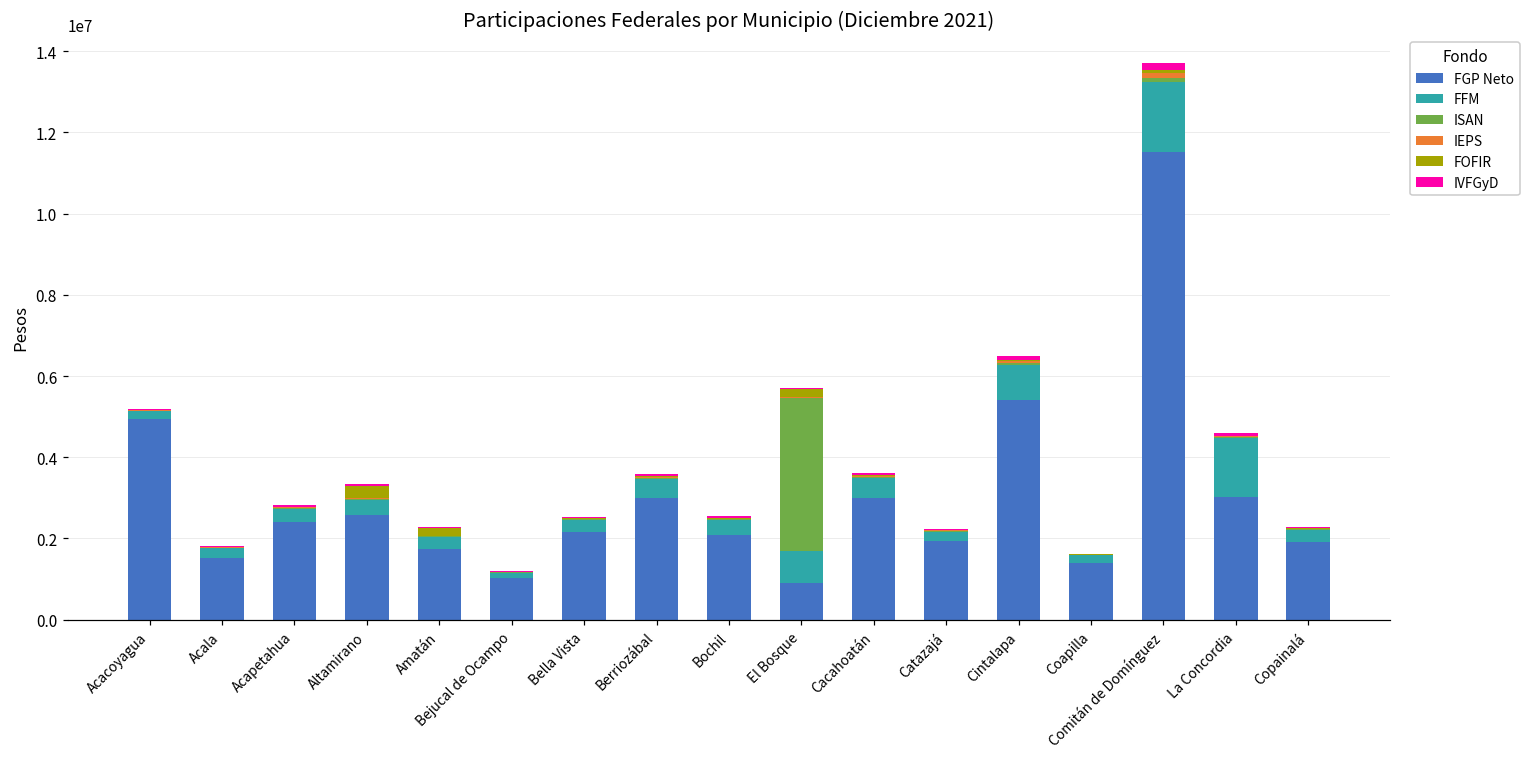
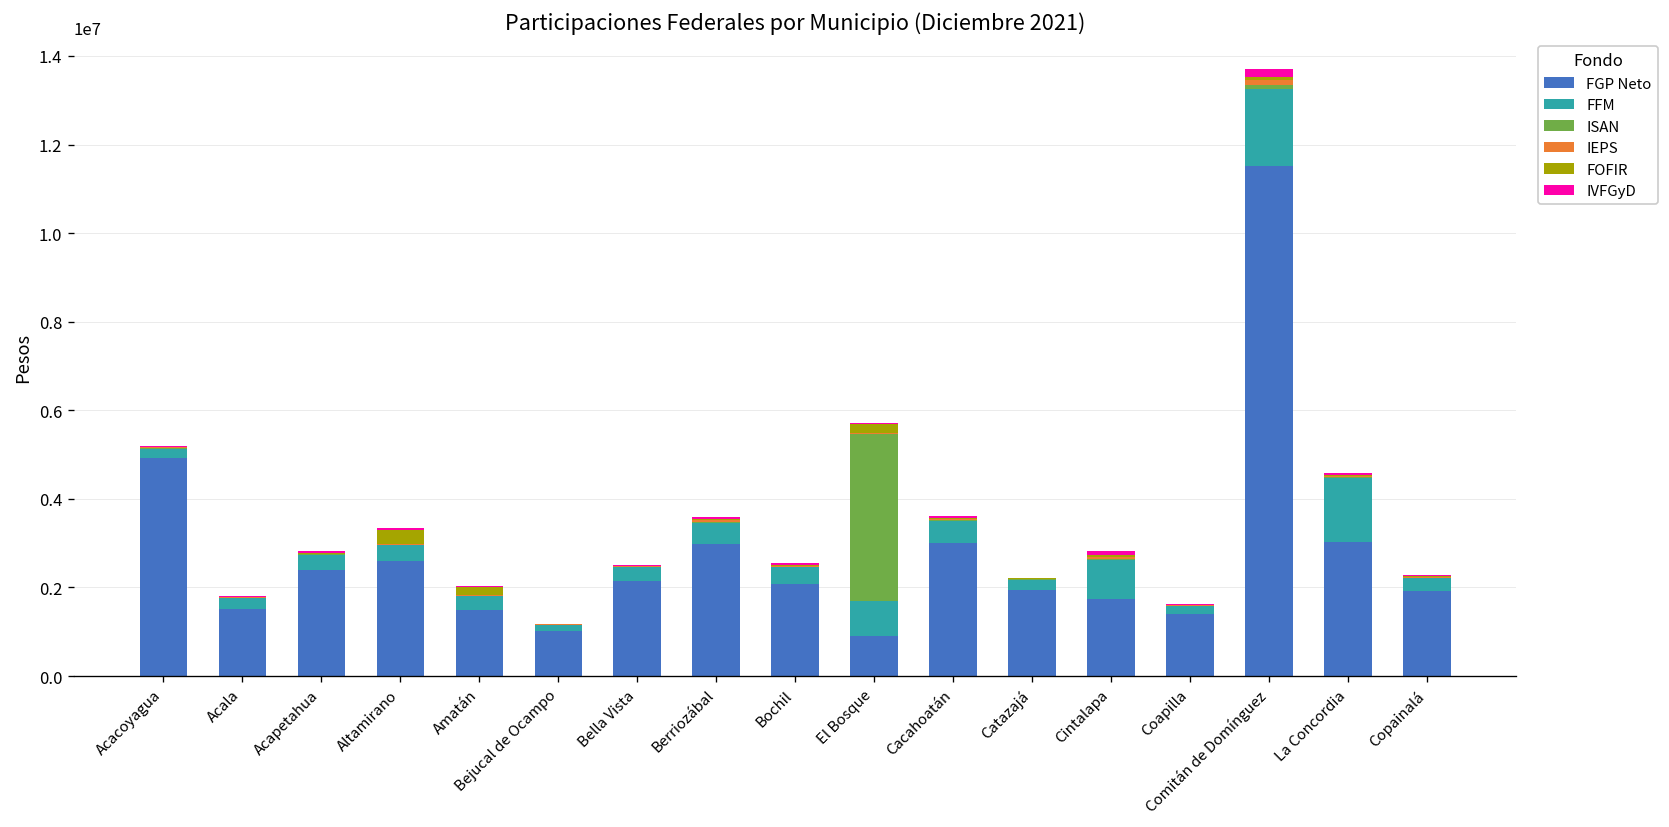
  {
    "FGP Neto": {
      "Acacoyagua": 4900000,
      "Acala": 1500000,
      "Acapetahua": 2400000,
      "Altamirano": 2600000,
-     "Amatán": 1700000,
+     "Amatán": 1500000,
      "Bejucal de Ocampo": 1000000,
      "Bella Vista": 2100000,
      "Berriozábal": 3000000,
      "Bochil": 2100000,
      "El Bosque": 900000,
      "Cacahoatán": 3000000,
      "Catazajá": 1900000,
-     "Cintalapa": 5400000,
+     "Cintalapa": 1700000,
      "Coapilla": 1400000,
      "Comitán de Domínguez": 11500000,
      "La Concordia": 3000000,
      "Copainalá": 1900000
    },
    "FFM": {
      "Acacoyagua": 200000,
      "Acala": 200000,
      "Acapetahua": 300000,
      "Altamirano": 400000,
      "Amatán": 300000,
      "Bejucal de Ocampo": 100000,
      "Bella Vista": 300000,
      "Berriozábal": 500000,
      "Bochil": 400000,
      "El Bosque": 800000,
      "Cacahoatán": 500000,
      "Catazajá": 200000,
      "Cintalapa": 900000,
      "Coapilla": 200000,
      "Comitán de Domínguez": 1700000,
      "La Concordia": 1400000,
      "Copainalá": 300000
    },
    "ISAN": {
      "El Bosque": 3800000,
      "Comitán de Domínguez": 100000
    },
    "IEPS": {
      "Comitán de Domínguez": 100000
    },
    "FOFIR": {
      "Altamirano": 300000,
      "Amatán": 200000,
      "El Bosque": 200000
    },
    "IVFGyD": {
      "Cintalapa": 100000,
      "Comitán de Domínguez": 200000
    }
  }
